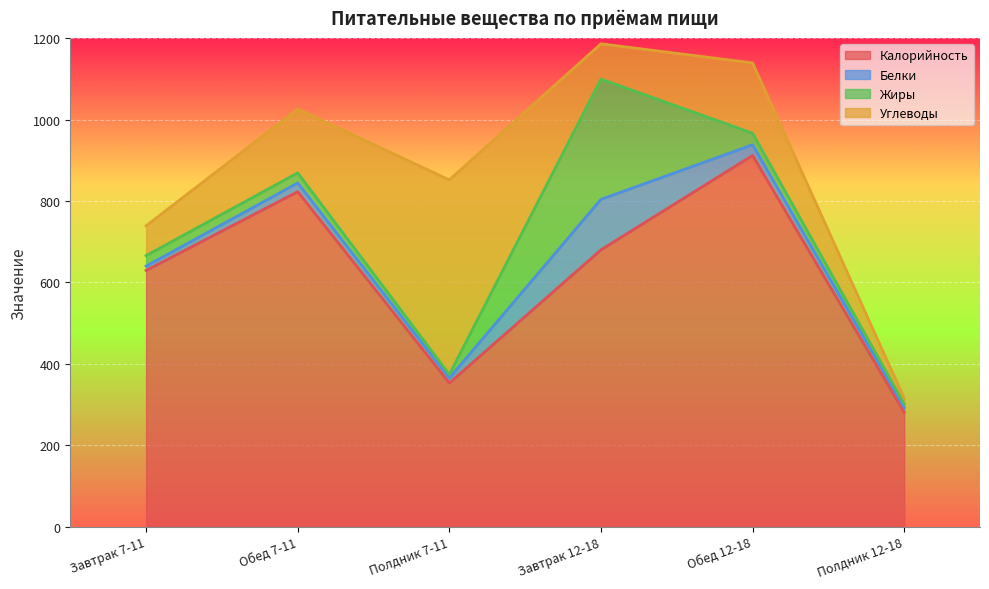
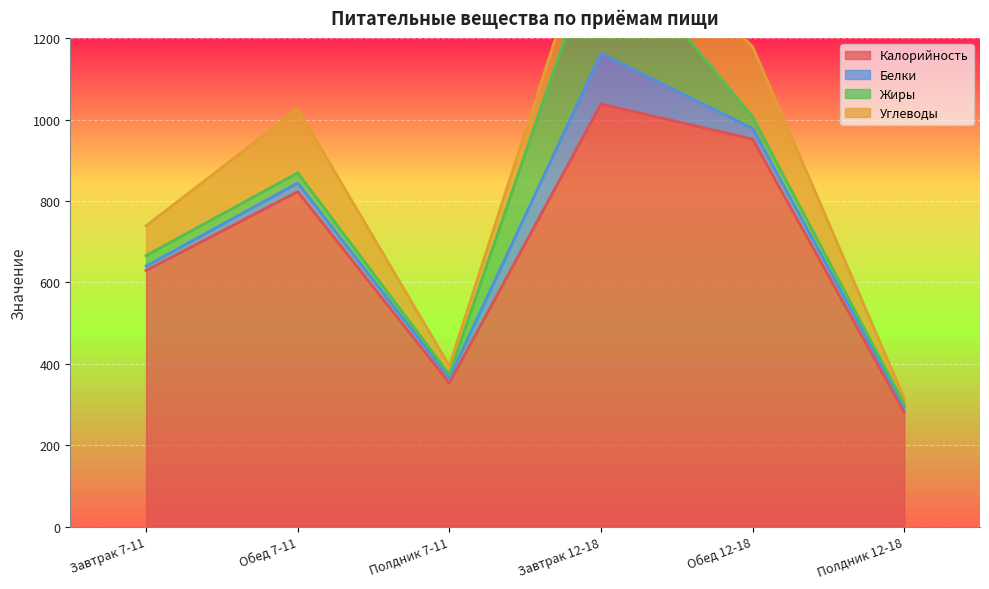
  {
    "Калорийность": {
      "Завтрак 7-11": 630,
      "Обед 7-11": 820,
      "Полдник 7-11": 350,
-     "Завтрак 12-18": 680,
-     "Обед 12-18": 910,
+     "Завтрак 12-18": 1040,
+     "Обед 12-18": 950,
      "Полдник 12-18": 280
    },
    "Белки": {
      "Завтрак 7-11": 10,
      "Обед 7-11": 20,
      "Полдник 7-11": 10,
      "Завтрак 12-18": 120,
      "Обед 12-18": 30,
      "Полдник 12-18": 10
    },
    "Жиры": {
      "Завтрак 7-11": 30,
      "Обед 7-11": 20,
      "Полдник 7-11": 10,
      "Обед 12-18": 30,
      "Полдник 12-18": 10
    },
    "Углеводы": {
      "Завтрак 7-11": 70,
      "Обед 7-11": 160,
-     "Полдник 7-11": 480,
+     "Полдник 7-11": 20,
      "Обед 12-18": 170,
      "Полдник 12-18": 10
    }
  }
